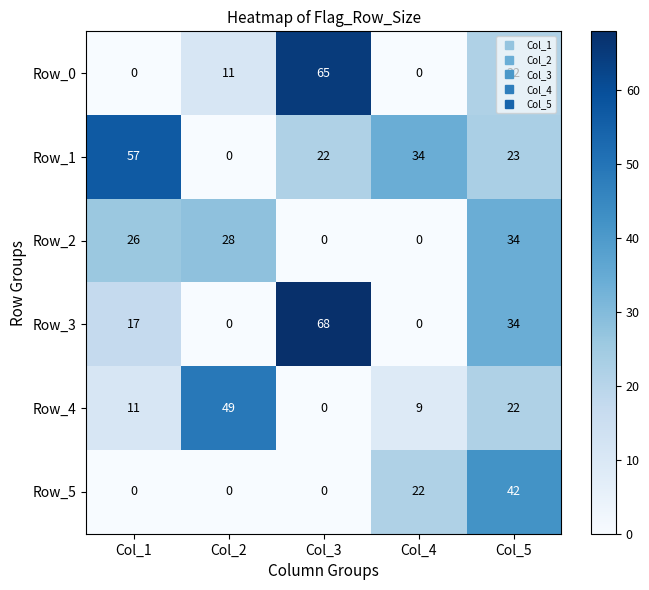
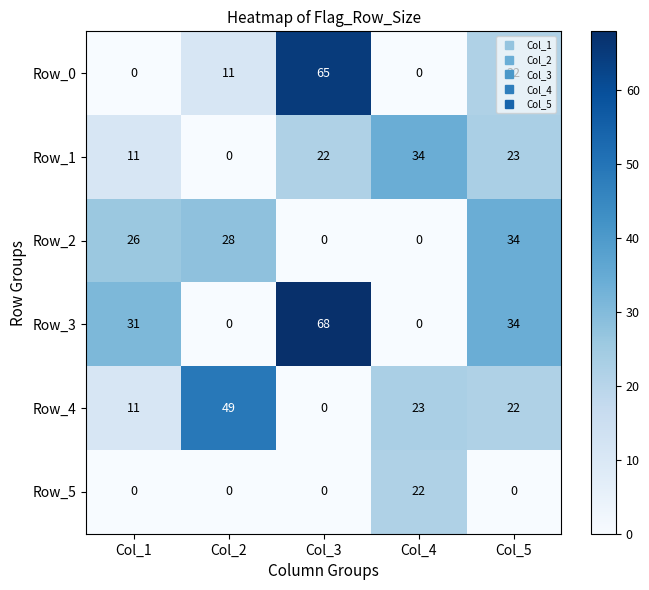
  {
    "Row_0": {
      "Col_1": 0,
      "Col_2": 11,
      "Col_3": 65,
      "Col_4": 0
    },
    "Row_1": {
-     "Col_1": 57,
+     "Col_1": 11,
      "Col_2": 0,
      "Col_3": 22,
      "Col_4": 34,
      "Col_5": 23
    },
    "Row_2": {
      "Col_1": 26,
      "Col_2": 28,
      "Col_3": 0,
      "Col_4": 0,
      "Col_5": 34
    },
    "Row_3": {
-     "Col_1": 17,
+     "Col_1": 31,
      "Col_2": 0,
      "Col_3": 68,
      "Col_4": 0,
      "Col_5": 34
    },
    "Row_4": {
      "Col_1": 11,
      "Col_2": 49,
      "Col_3": 0,
-     "Col_4": 9,
+     "Col_4": 23,
      "Col_5": 22
    },
    "Row_5": {
      "Col_1": 0,
      "Col_2": 0,
      "Col_3": 0,
      "Col_4": 22,
-     "Col_5": 42
+     "Col_5": 0
    }
  }
